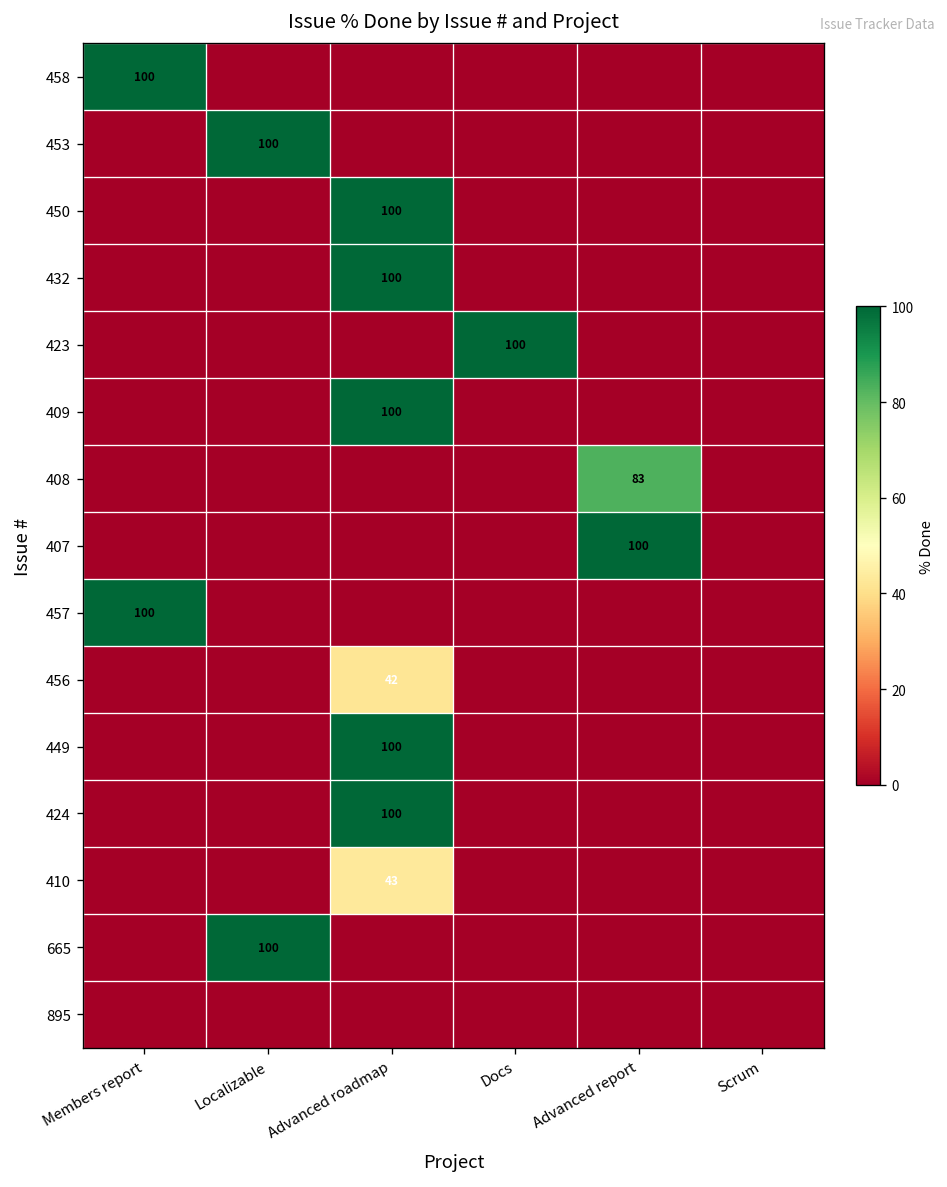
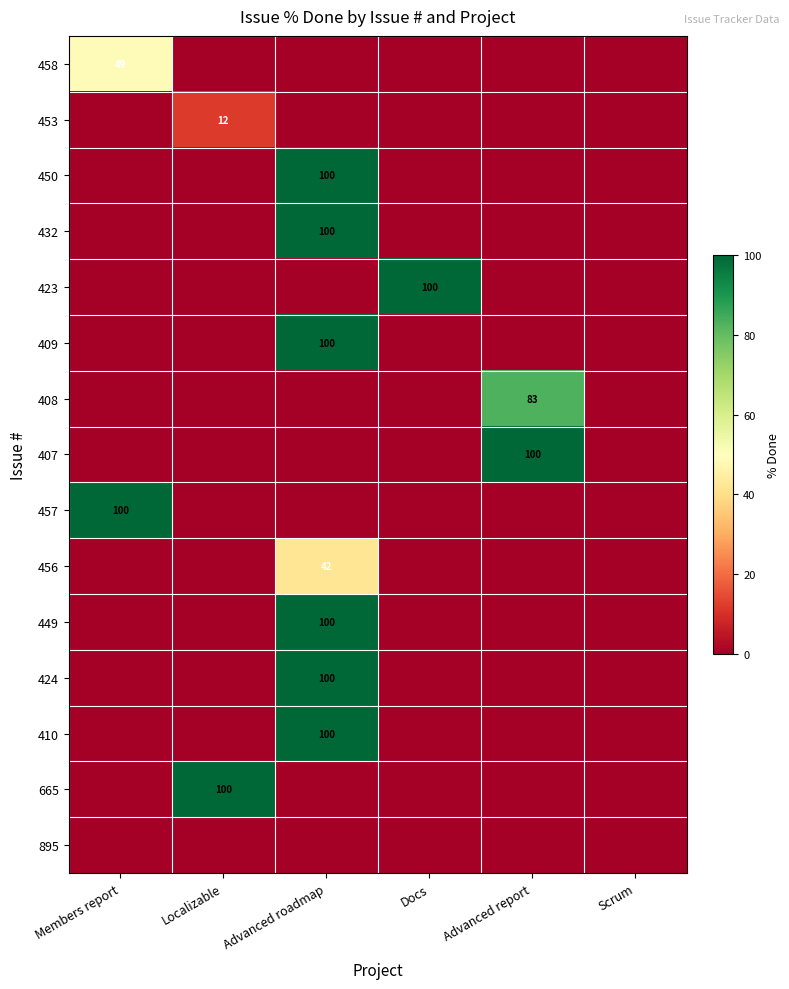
  {
    "458": {
-     "Members report": 100
+     "Members report": 49
    },
    "453": {
-     "Localizable": 100
+     "Localizable": 12
    },
    "450": {
      "Advanced roadmap": 100
    },
    "432": {
      "Advanced roadmap": 100
    },
    "423": {
      "Docs": 100
    },
    "409": {
      "Advanced roadmap": 100
    },
    "408": {
      "Advanced report": 83
    },
    "407": {
      "Advanced report": 100
    },
    "457": {
      "Members report": 100
    },
    "456": {
      "Advanced roadmap": 42
    },
    "449": {
      "Advanced roadmap": 100
    },
    "424": {
      "Advanced roadmap": 100
    },
    "410": {
-     "Advanced roadmap": 43
+     "Advanced roadmap": 100
    },
    "665": {
      "Localizable": 100
    }
  }
